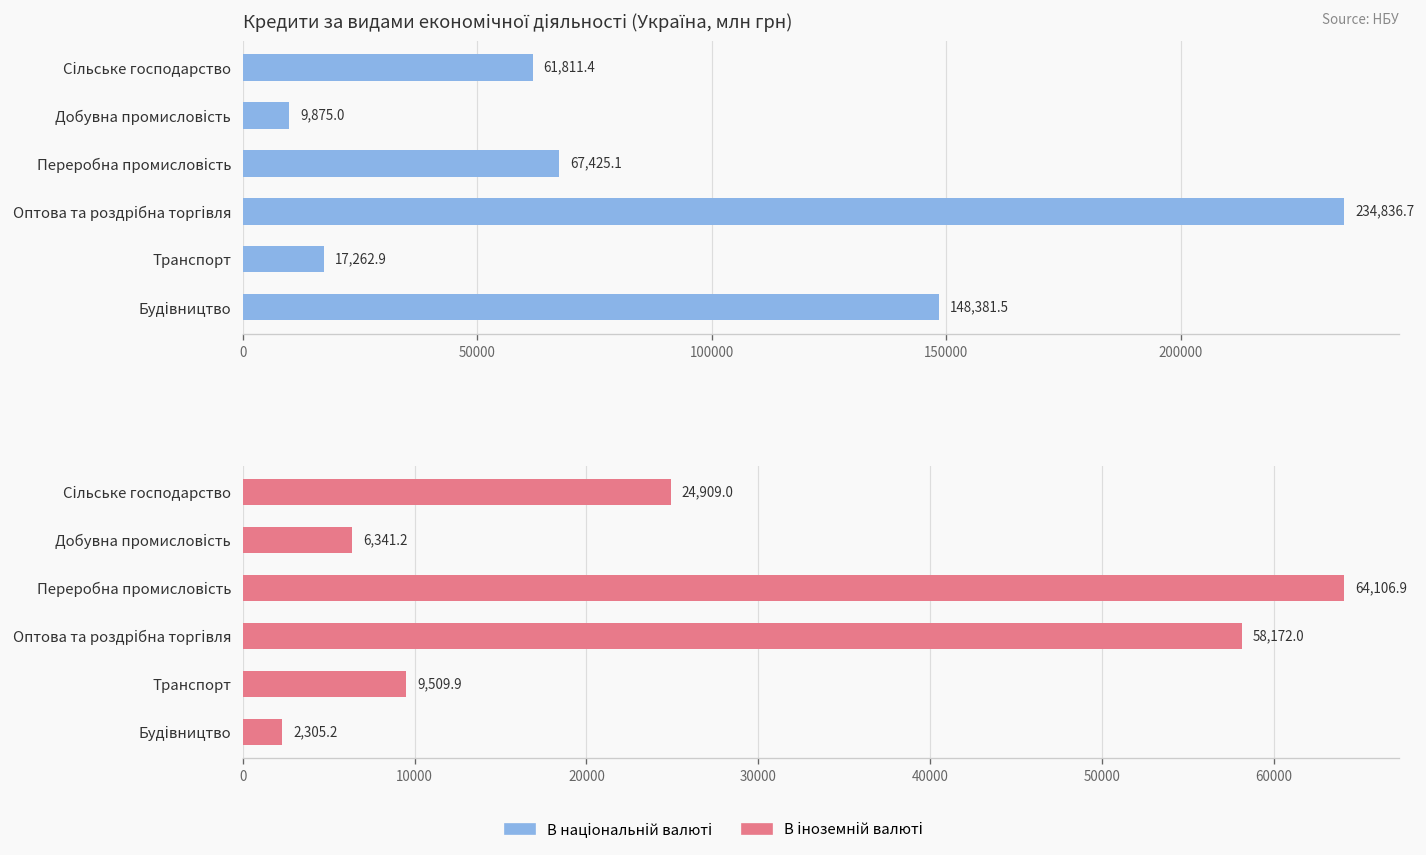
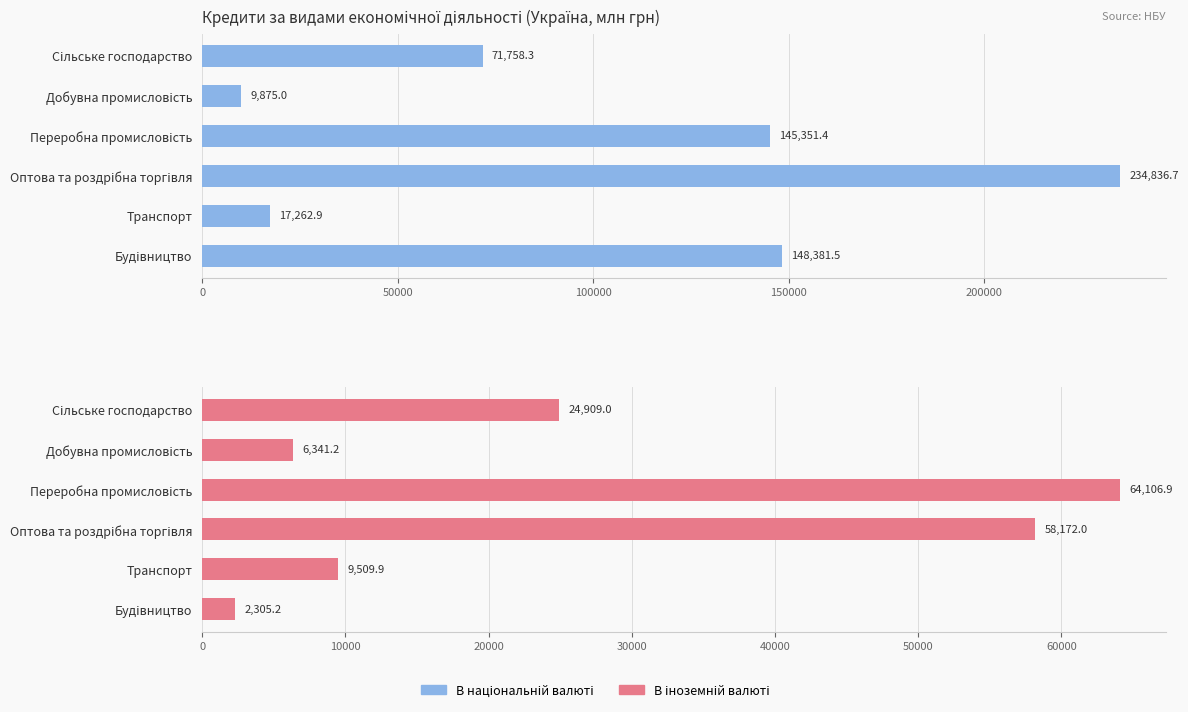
  {
    "Кредити за видами економічної діяльності (Україна, млн грн)": {
-     "Сільське господарство": "61,811.4",
+     "Сільське господарство": "71,758.3",
      "Добувна промисловість": "9,875.0",
-     "Переробна промисловість": "67,425.1",
+     "Переробна промисловість": "145,351.4",
      "Оптова та роздрібна торгівля": "234,836.7",
      "Транспорт": "17,262.9",
      "Будівництво": "148,381.5"
    }
  }
